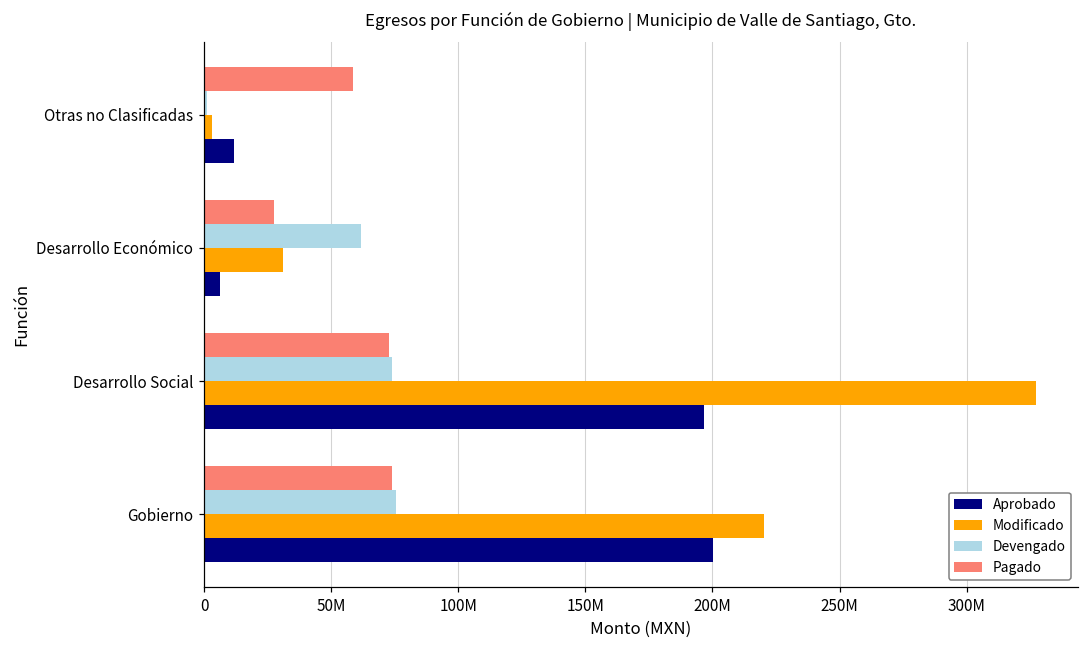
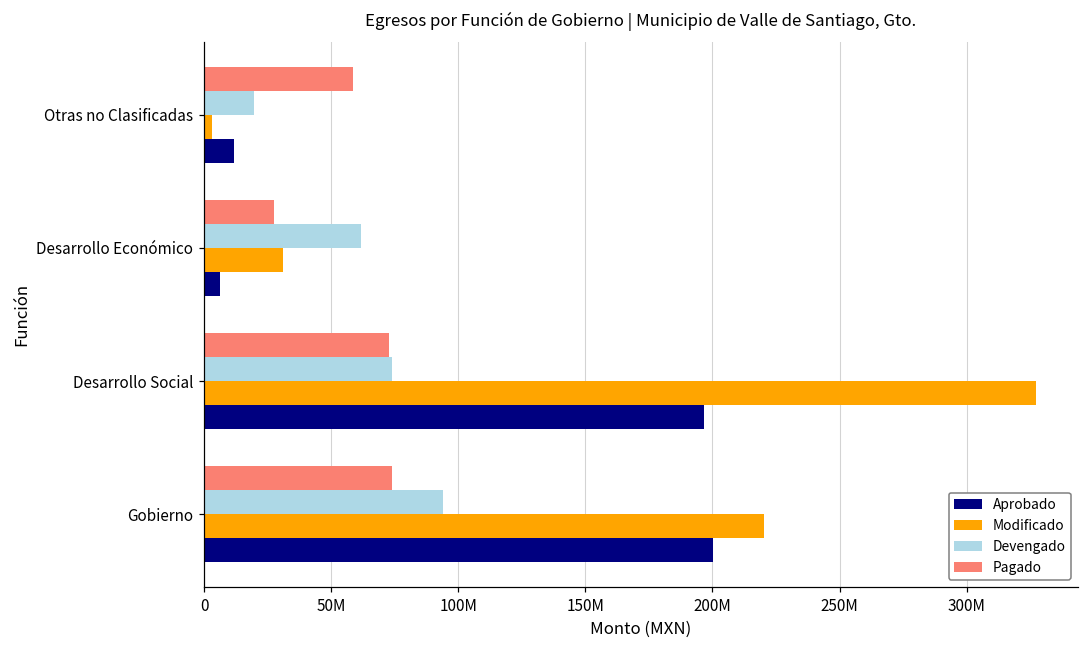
  {
    "Aprobado": {
      "Otras no Clasificadas": 12000000,
      "Desarrollo Económico": 6000000,
      "Desarrollo Social": 197000000,
      "Gobierno": 200000000
    },
    "Modificado": {
      "Otras no Clasificadas": 3000000,
      "Desarrollo Económico": 31000000,
      "Desarrollo Social": 327000000,
      "Gobierno": 220000000
    },
    "Devengado": {
-     "Otras no Clasificadas": 1000000,
+     "Otras no Clasificadas": 19000000,
      "Desarrollo Económico": 62000000,
      "Desarrollo Social": 74000000,
-     "Gobierno": 75000000
+     "Gobierno": 94000000
    },
    "Pagado": {
      "Otras no Clasificadas": 59000000,
      "Desarrollo Económico": 27000000,
      "Desarrollo Social": 73000000,
      "Gobierno": 74000000
    }
  }
